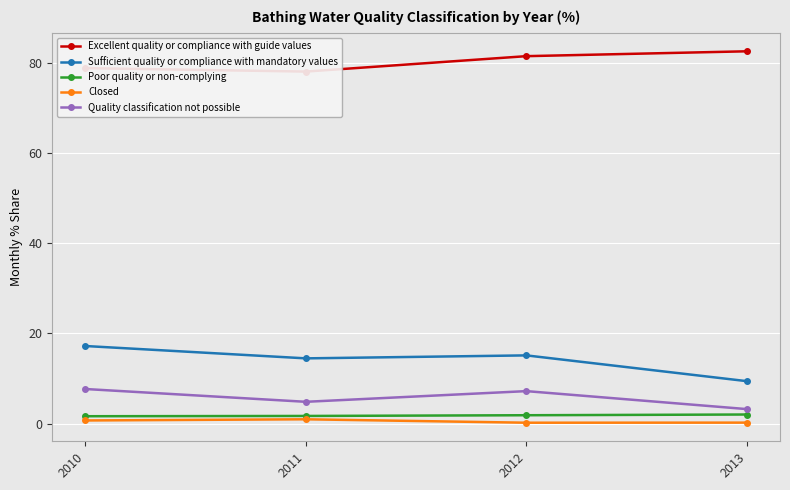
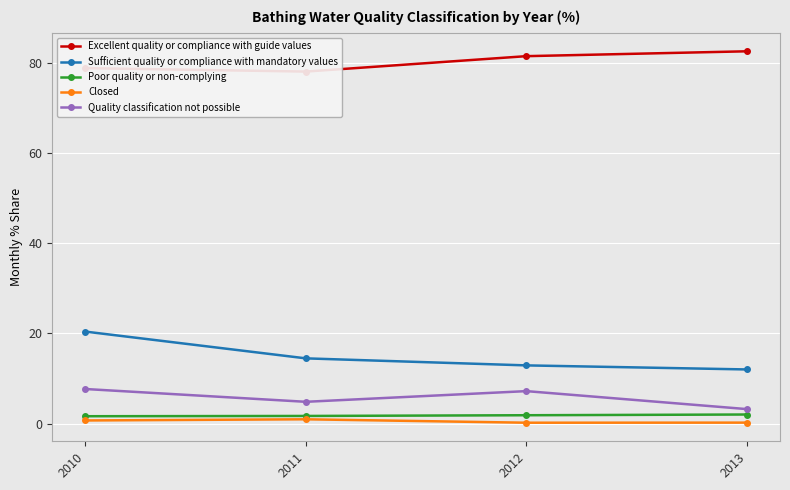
  {
    "Excellent quality or compliance with guide values": {
      "2012": 82,
      "2013": 83
    },
    "Sufficient quality or compliance with mandatory values": {
-     "2010": 17,
+     "2010": 20,
      "2011": 14,
-     "2012": 15,
-     "2013": 9
+     "2012": 13,
+     "2013": 12
    },
    "Poor quality or non-complying": {
      "2010": 2,
      "2011": 2,
      "2012": 2,
      "2013": 2
    },
    "Closed": {
      "2010": 1,
      "2011": 1,
      "2012": 0,
      "2013": 0
    },
    "Quality classification not possible": {
      "2010": 8,
      "2011": 5,
      "2012": 7,
      "2013": 3
    }
  }
